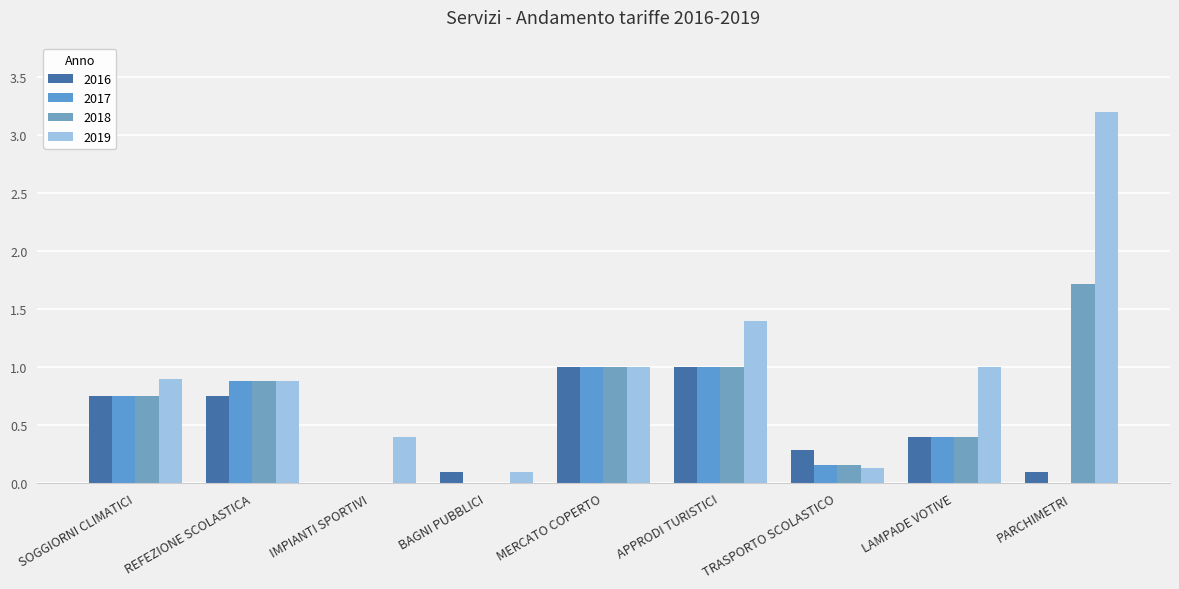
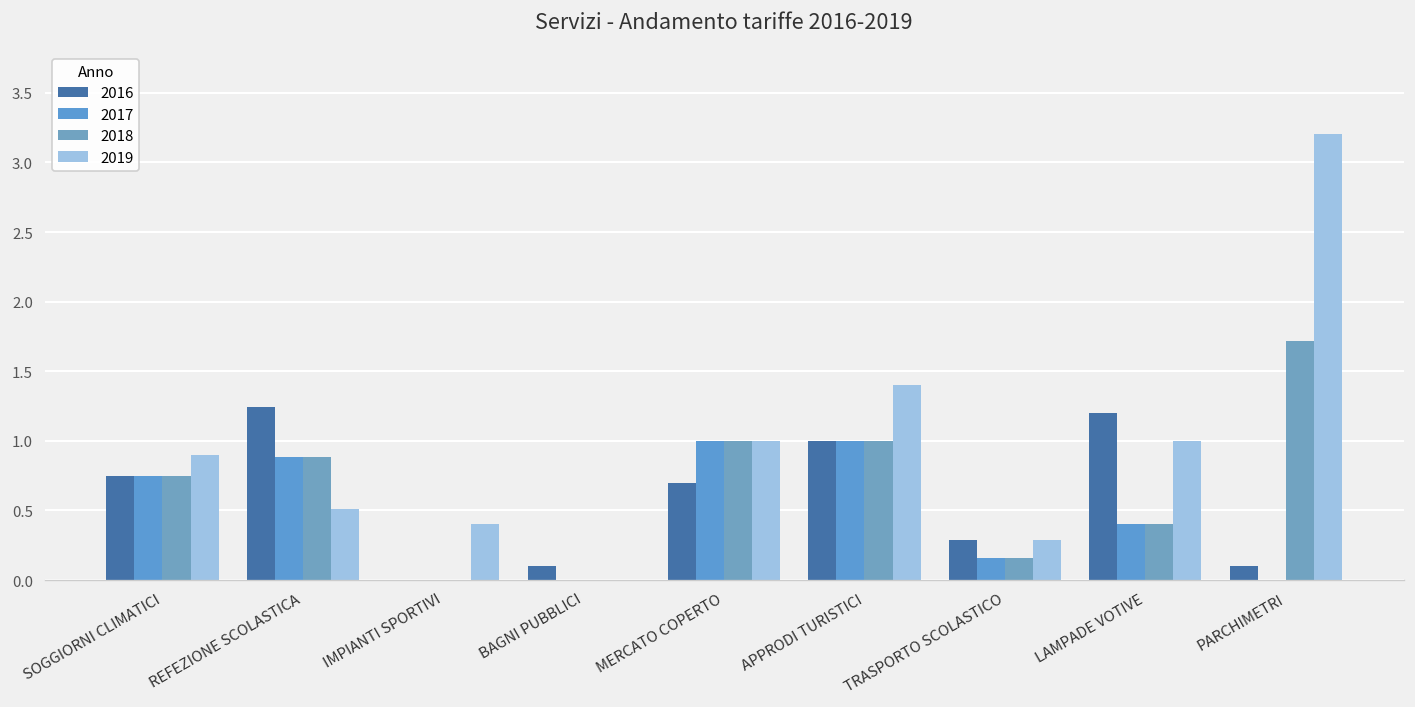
  {
    "2016": {
      "SOGGIORNI CLIMATICI": 0.75,
-     "REFEZIONE SCOLASTICA": 0.75,
+     "REFEZIONE SCOLASTICA": 1.24,
      "IMPIANTI SPORTIVI": 0.00,
      "BAGNI PUBBLICI": 0.10,
-     "MERCATO COPERTO": 1.0,
+     "MERCATO COPERTO": 0.7,
      "APPRODI TURISTICI": 1.00,
      "TRASPORTO SCOLASTICO": 0.29,
-     "LAMPADE VOTIVE": 0.4,
+     "LAMPADE VOTIVE": 1.2,
      "PARCHIMETRI": 0.10
    },
    "2019": {
      "SOGGIORNI CLIMATICI": 0.90,
-     "REFEZIONE SCOLASTICA": 0.88,
+     "REFEZIONE SCOLASTICA": 0.51,
      "IMPIANTI SPORTIVI": 0.40,
-     "BAGNI PUBBLICI": 0.1,
+     "BAGNI PUBBLICI": 0.0,
      "MERCATO COPERTO": 1.00,
      "APPRODI TURISTICI": 1.40,
-     "TRASPORTO SCOLASTICO": 0.13,
+     "TRASPORTO SCOLASTICO": 0.29,
      "LAMPADE VOTIVE": 1.00,
      "PARCHIMETRI": 3.20
    }
  }
